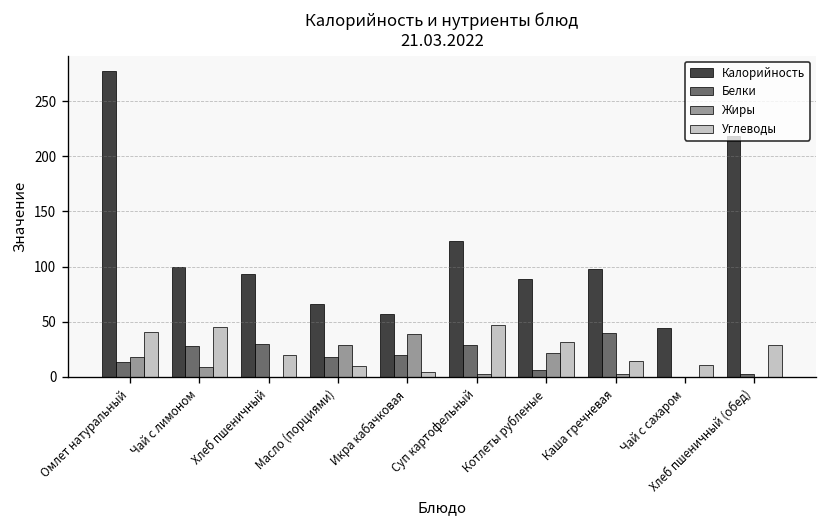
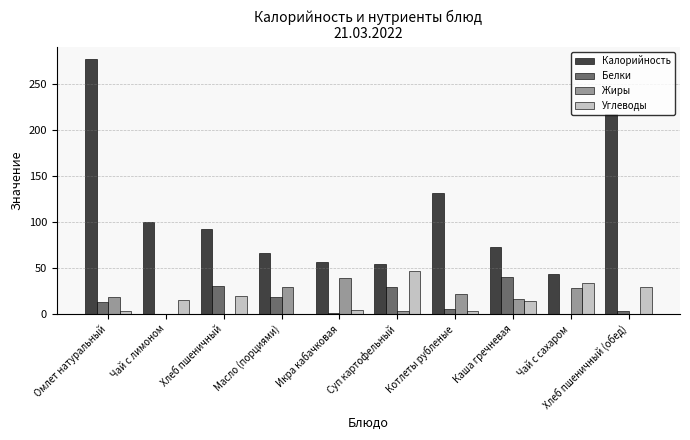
  {
    "Калорийность": {
      "Омлет натуральный": 280,
      "Чай с лимоном": 100,
      "Хлеб пшеничный": 90,
      "Масло (порциями)": 70,
      "Икра кабачковая": 60,
-     "Суп картофельный": 120,
-     "Котлеты рубленые": 90,
-     "Каша гречневая": 100,
+     "Суп картофельный": 50,
+     "Котлеты рубленые": 130,
+     "Каша гречневая": 70,
      "Чай с сахаром": 40
    },
    "Белки": {
      "Омлет натуральный": 10,
-     "Чай с лимоном": 30,
+     "Чай с лимоном": 0,
      "Хлеб пшеничный": 30,
      "Масло (порциями)": 20,
-     "Икра кабачковая": 20,
+     "Икра кабачковая": 0,
      "Суп картофельный": 30,
      "Котлеты рубленые": 10,
      "Каша гречневая": 40,
      "Чай с сахаром": 0,
      "Хлеб пшеничный (обед)": 0
    },
    "Жиры": {
      "Омлет натуральный": 20,
-     "Чай с лимоном": 10,
+     "Чай с лимоном": 0,
      "Хлеб пшеничный": 0,
      "Масло (порциями)": 30,
      "Икра кабачковая": 40,
      "Суп картофельный": 0,
      "Котлеты рубленые": 20,
-     "Каша гречневая": 0,
-     "Чай с сахаром": 0,
+     "Каша гречневая": 20,
+     "Чай с сахаром": 30,
      "Хлеб пшеничный (обед)": 0
    },
    "Углеводы": {
-     "Омлет натуральный": 40,
-     "Чай с лимоном": 50,
+     "Омлет натуральный": 0,
+     "Чай с лимоном": 20,
      "Хлеб пшеничный": 20,
-     "Масло (порциями)": 10,
+     "Масло (порциями)": 0,
      "Икра кабачковая": 0,
      "Суп картофельный": 50,
-     "Котлеты рубленые": 30,
+     "Котлеты рубленые": 0,
      "Каша гречневая": 10,
-     "Чай с сахаром": 10,
+     "Чай с сахаром": 30,
      "Хлеб пшеничный (обед)": 30
    }
  }
